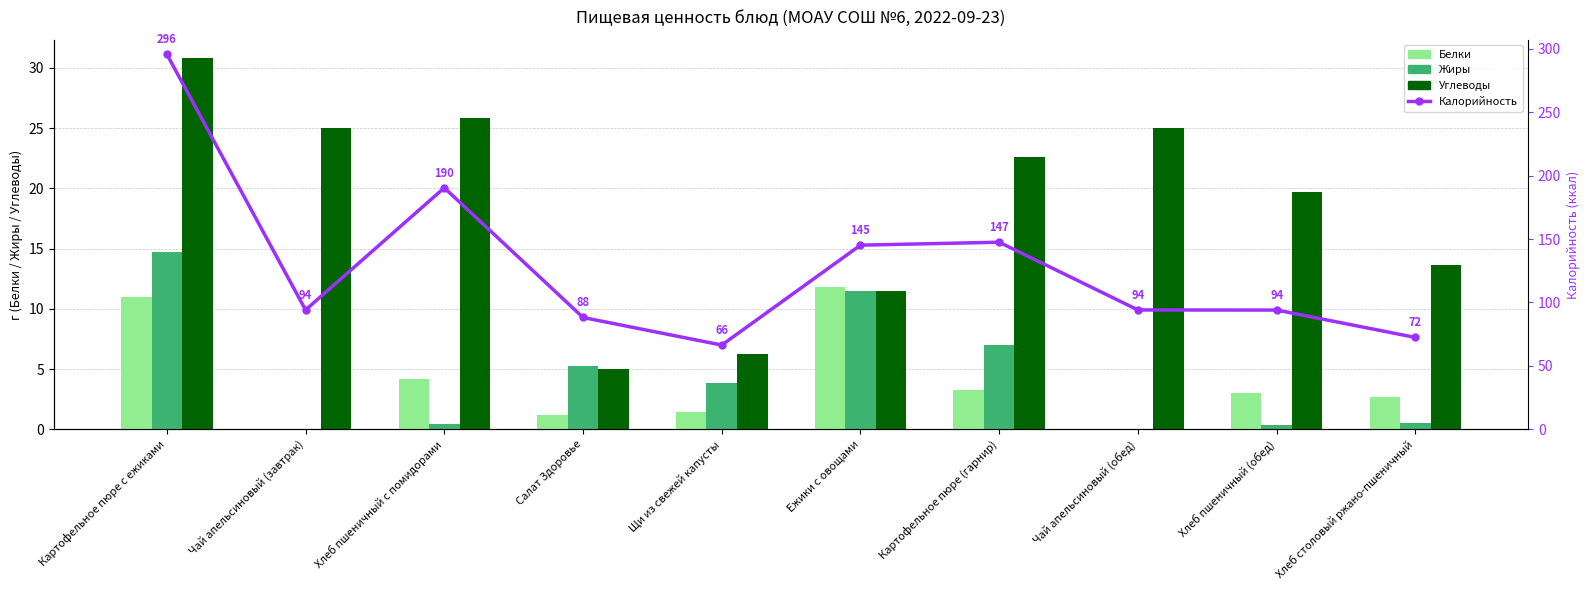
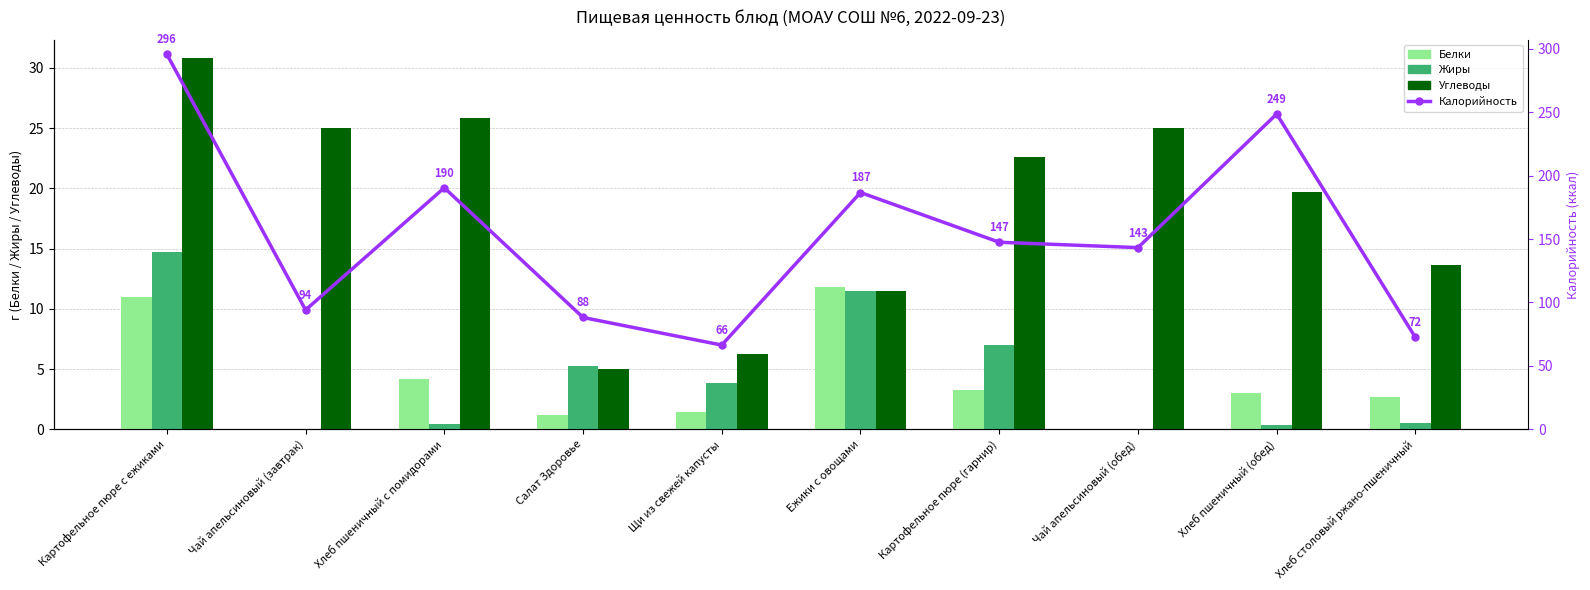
  {
    "Калорийность": {
      "Картофельное пюре с ежиками": 296,
      "Чай апельсиновый (завтрак)": 94,
      "Хлеб пшеничный с помидорами": 190,
      "Салат Здоровье": 88,
      "Щи из свежей капусты": 66,
-     "Ежики с овощами": 145,
+     "Ежики с овощами": 187,
      "Картофельное пюре (гарнир)": 147,
-     "Чай апельсиновый (обед)": 94,
-     "Хлеб пшеничный (обед)": 94,
+     "Чай апельсиновый (обед)": 143,
+     "Хлеб пшеничный (обед)": 249,
      "Хлеб столовый ржано-пшеничный": 72
    }
  }
